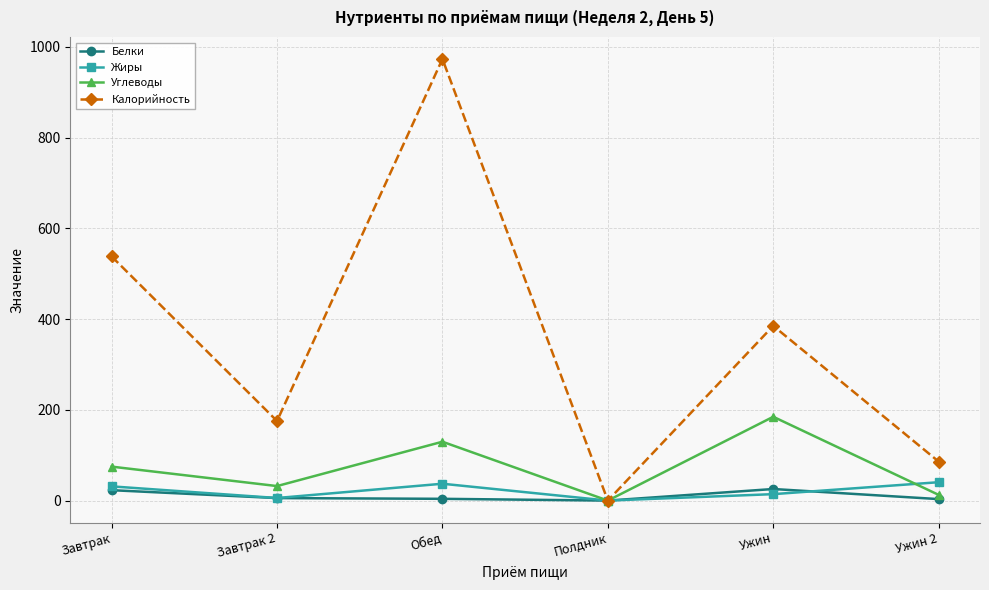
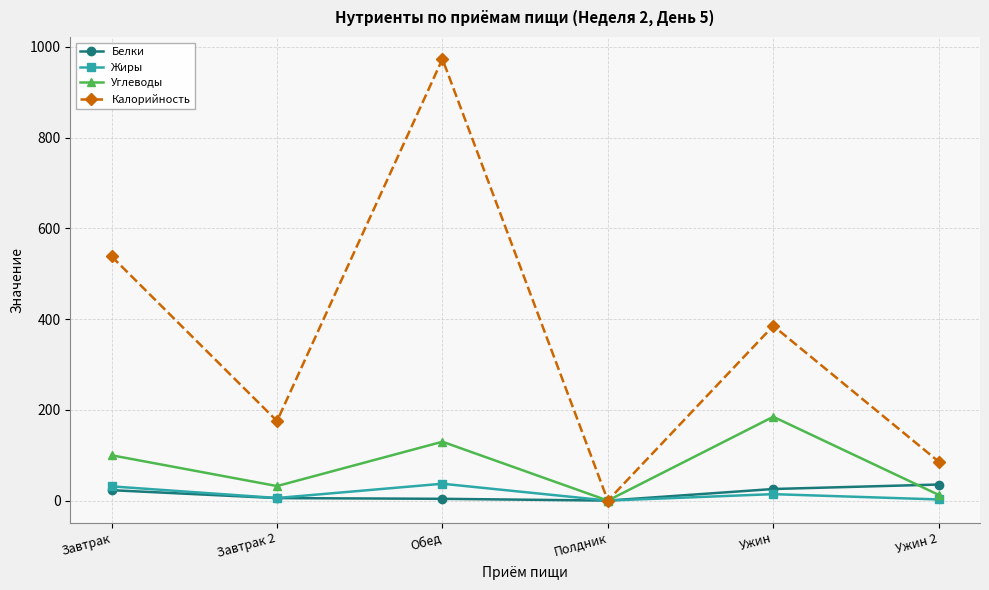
  {
    "Белки": {
      "Завтрак": 20,
      "Обед": 0,
      "Ужин": 30,
-     "Ужин 2": 0
+     "Ужин 2": 40
    },
    "Жиры": {
      "Завтрак": 30,
      "Обед": 40,
      "Ужин": 10,
-     "Ужин 2": 40
+     "Ужин 2": 0
    },
    "Углеводы": {
-     "Завтрак": 70,
+     "Завтрак": 100,
      "Завтрак 2": 30,
      "Обед": 130,
      "Ужин": 180,
      "Ужин 2": 10
    },
    "Калорийность": {
      "Завтрак": 540,
      "Завтрак 2": 180,
      "Обед": 970,
      "Ужин": 390,
      "Ужин 2": 90
    }
  }
